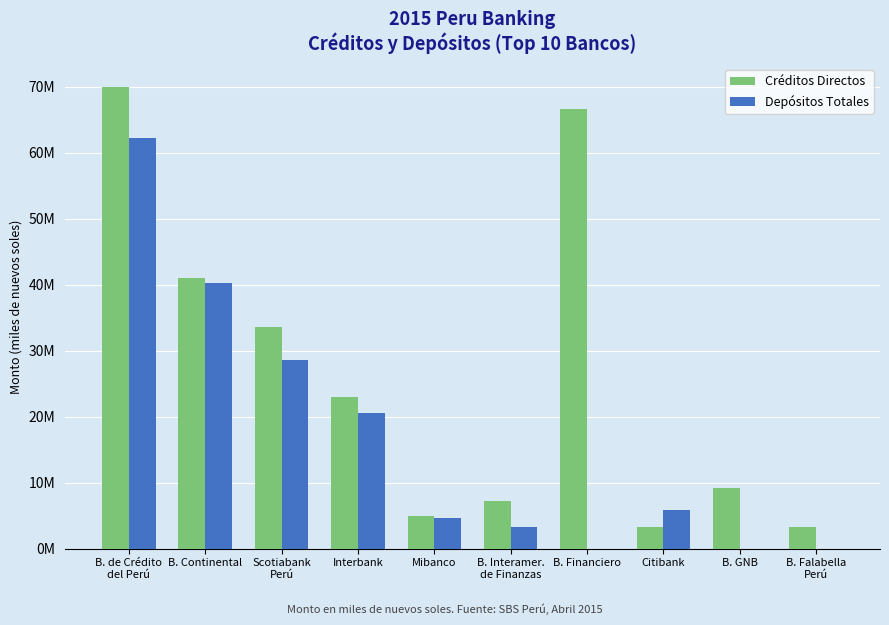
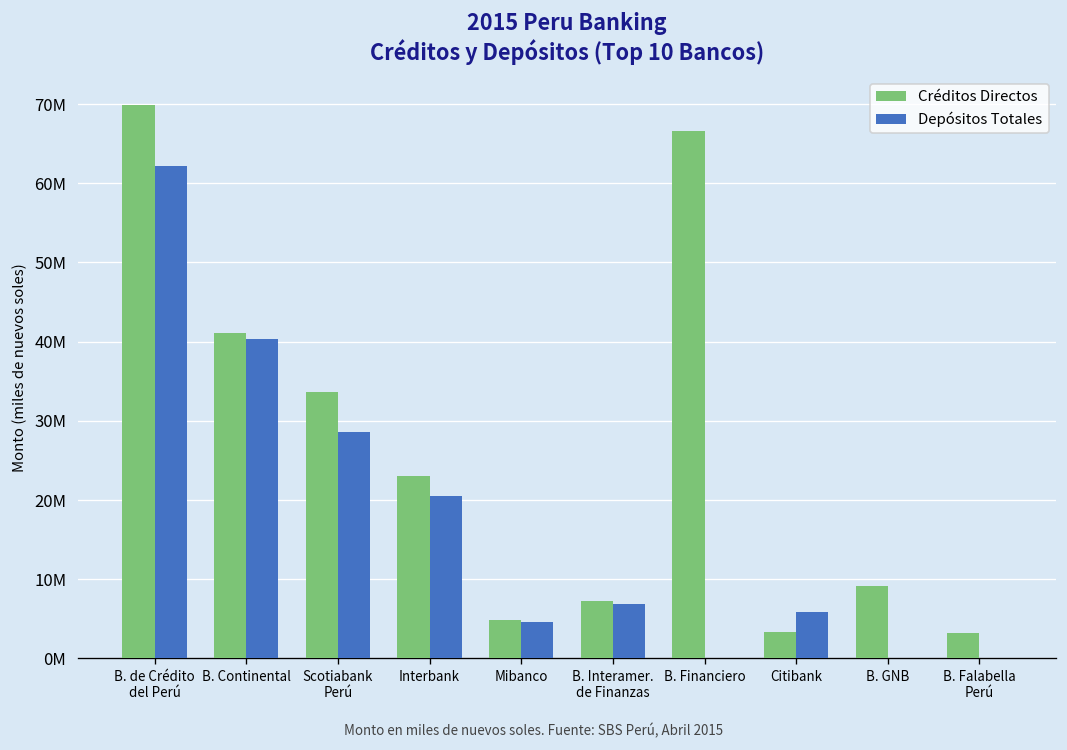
  {
    "Créditos Directos": {
      "B. de Crédito del Perú": 70000000,
      "B. Continental": 41000000,
      "Scotiabank Perú": 34000000,
      "Interbank": 23000000,
      "Mibanco": 5000000,
      "B. Interamer. de Finanzas": 7000000,
      "B. Financiero": 67000000,
      "Citibank": 3000000,
      "B. GNB": 9000000,
      "B. Falabella Perú": 3000000
    },
    "Depósitos Totales": {
      "B. de Crédito del Perú": 62000000,
      "B. Continental": 40000000,
      "Scotiabank Perú": 29000000,
      "Interbank": 21000000,
      "Mibanco": 5000000,
-     "B. Interamer. de Finanzas": 3000000,
+     "B. Interamer. de Finanzas": 7000000,
      "B. Financiero": 0,
      "Citibank": 6000000,
      "B. GNB": 0,
      "B. Falabella Perú": 0
    }
  }
